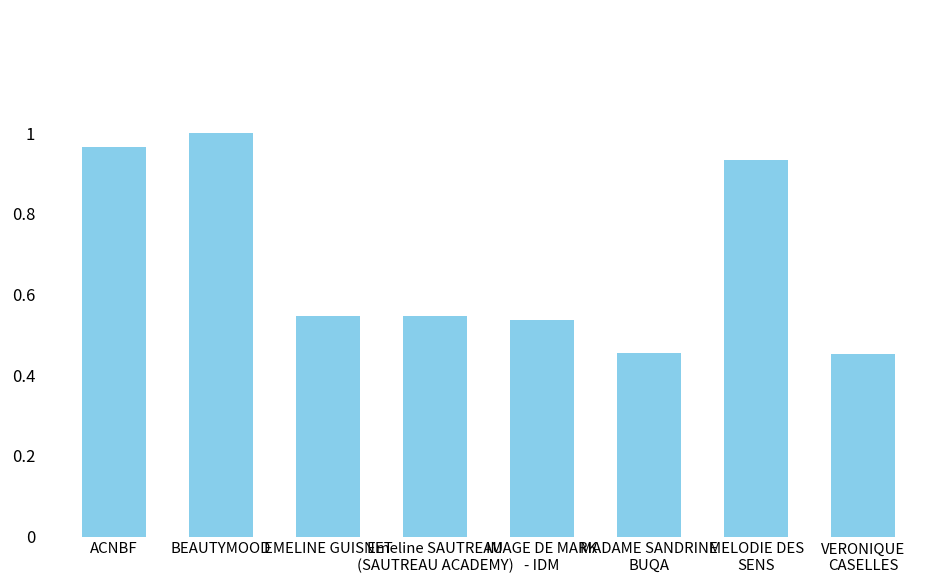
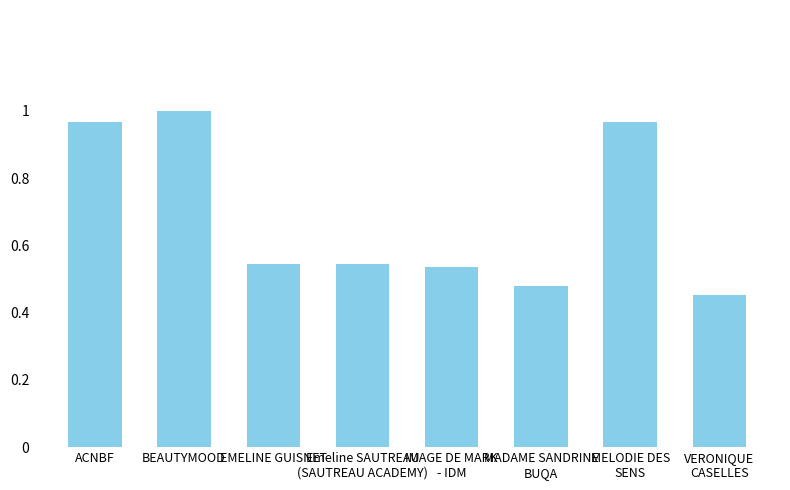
  {
    "ACNBF": 0.97,
    "BEAUTYMOOD": 1.00,
-   "MADAME SANDRINE BUQA": 0.46,
-   "MELODIE DES SENS": 0.93,
+   "MADAME SANDRINE BUQA": 0.48,
+   "MELODIE DES SENS": 0.97,
    "VERONIQUE CASELLES": 0.45
  }
